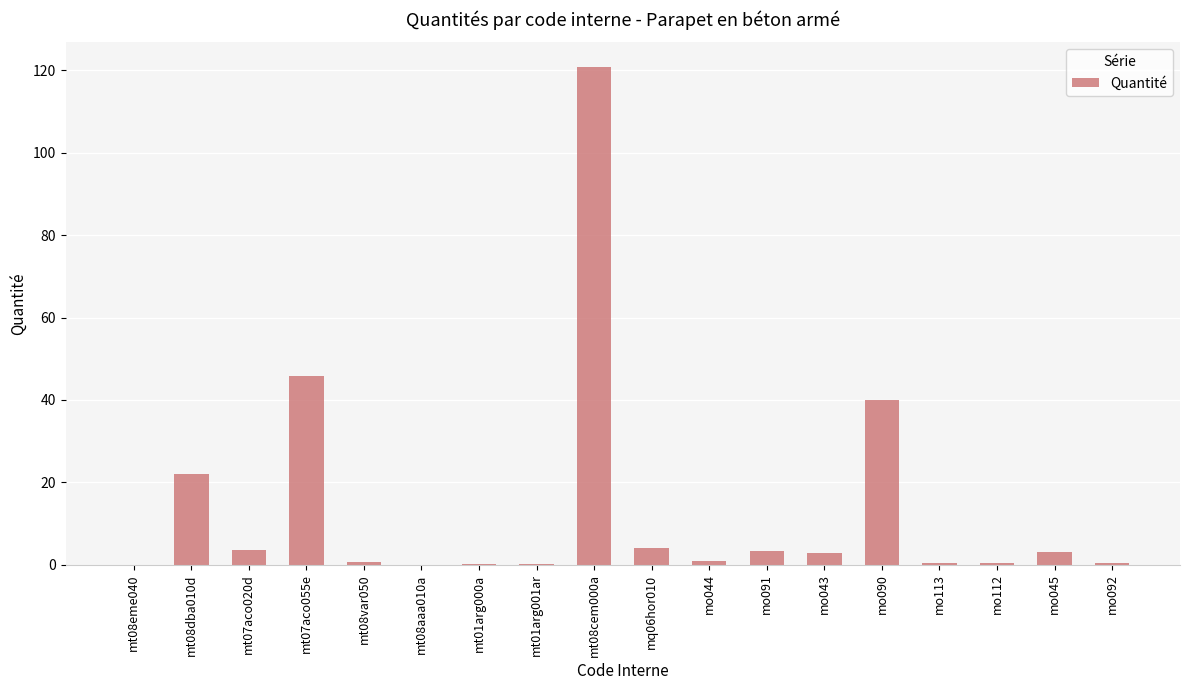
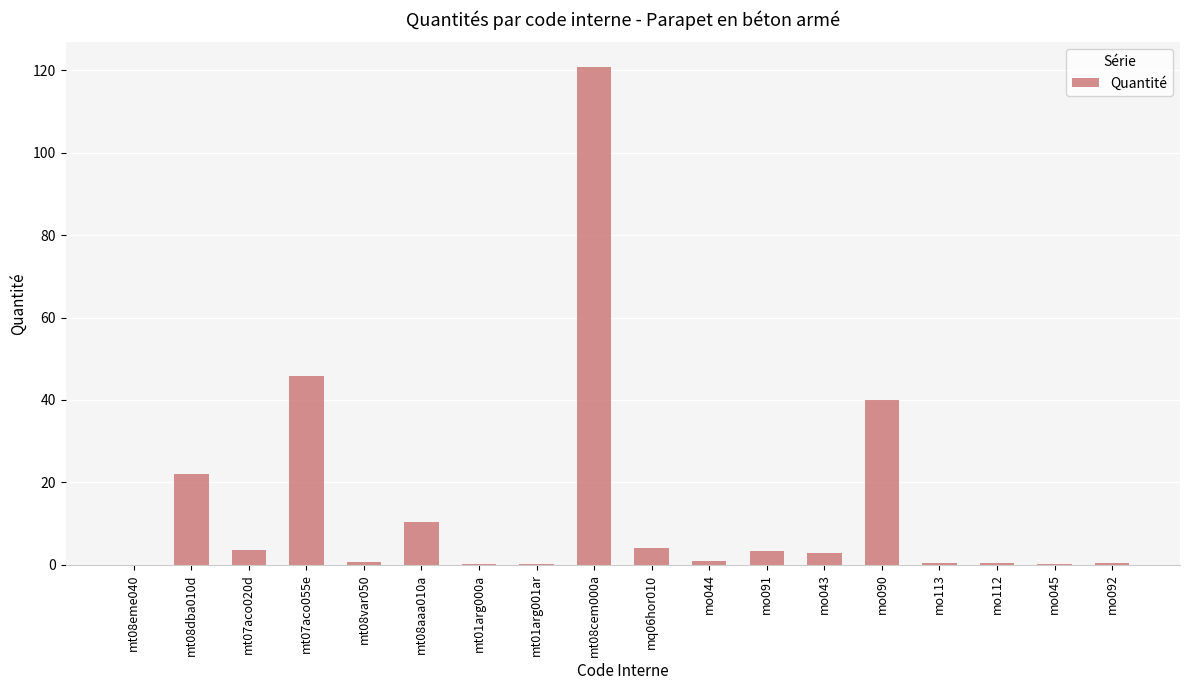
  {
    "mt08dba010d": 22,
    "mt07aco020d": 4,
    "mt07aco055e": 46,
-   "mt08aaa010a": 0,
+   "mt08aaa010a": 10,
    "mt08cem000a": 121,
    "mq06hor010": 4,
    "mo044": 1,
    "mo091": 3,
    "mo043": 3,
    "mo090": 40,
-   "mo045": 3
+   "mo045": 0
  }
